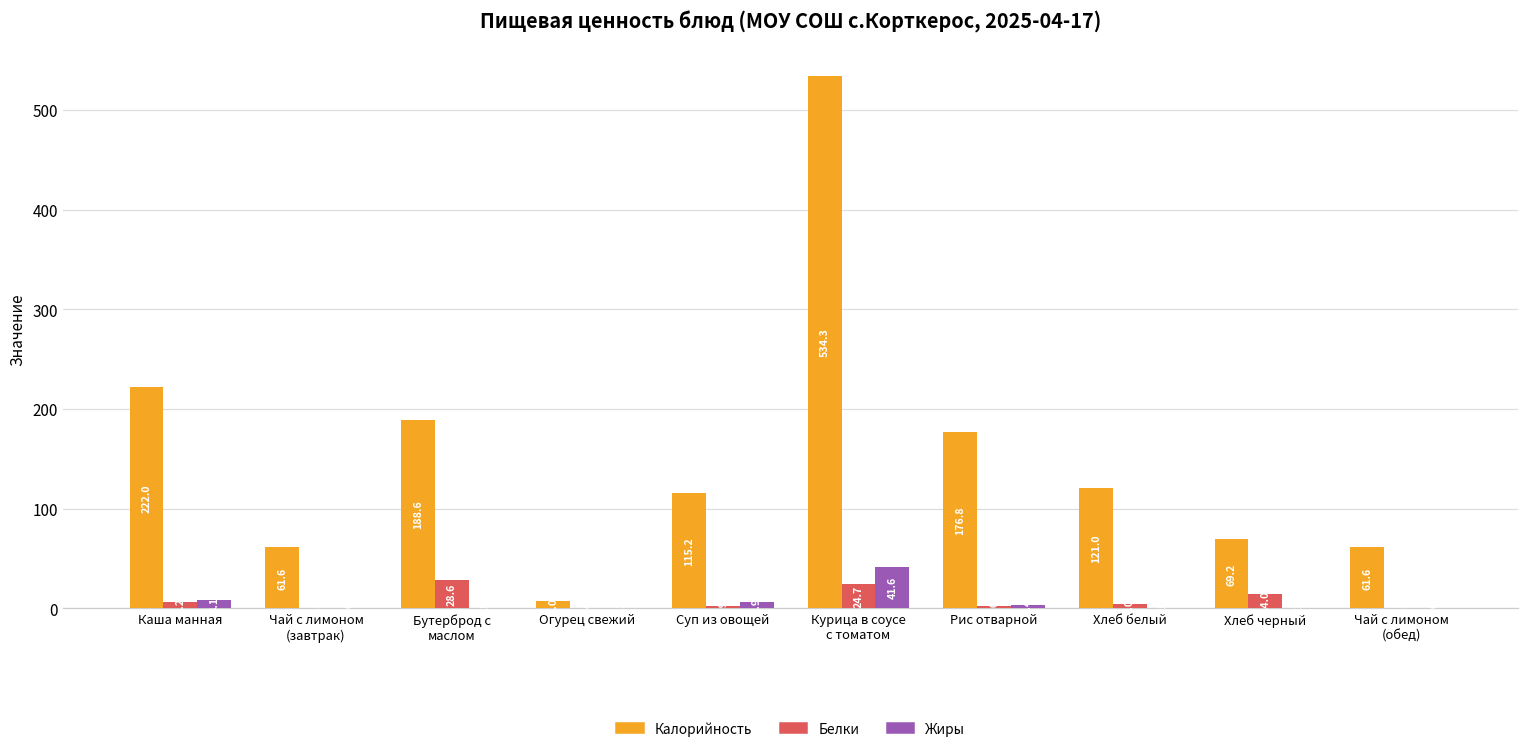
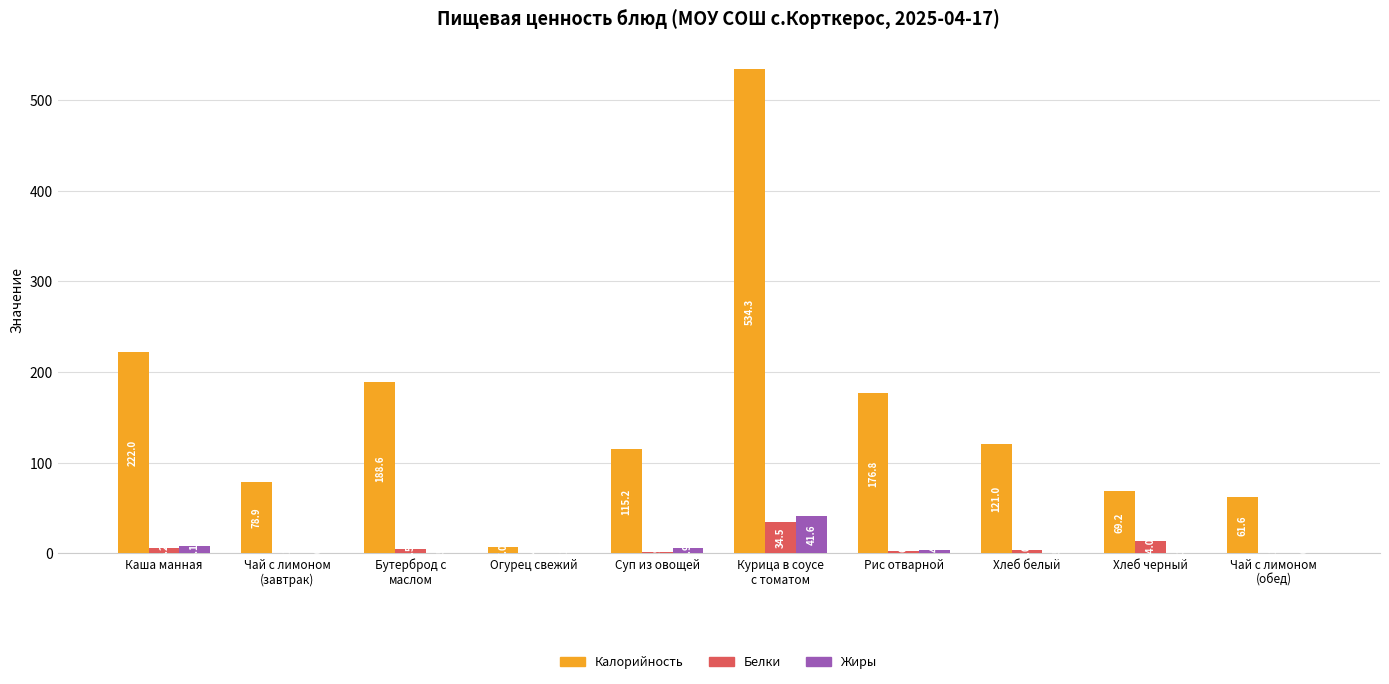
  {
    "Калорийность": {
      "Каша манная": 222.0,
-     "Чай с лимоном (завтрак)": 61.6,
+     "Чай с лимоном (завтрак)": 78.9,
      "Бутерброд с маслом": 188.6,
      "Суп из овощей": 115.2,
      "Курица в соусе с томатом": 534.3,
      "Рис отварной": 176.8,
      "Хлеб белый": 121.0,
      "Хлеб черный": 69.2,
      "Чай с лимоном (обед)": 61.6
    },
    "Белки": {
-     "Бутерброд с маслом": 30,
-     "Курица в соусе с томатом": 24.7,
+     "Бутерброд с маслом": 0,
+     "Курица в соусе с томатом": 34.5,
      "Хлеб черный": 14.0
    },
    "Жиры": {
      "Курица в соусе с томатом": 41.6
    }
  }
